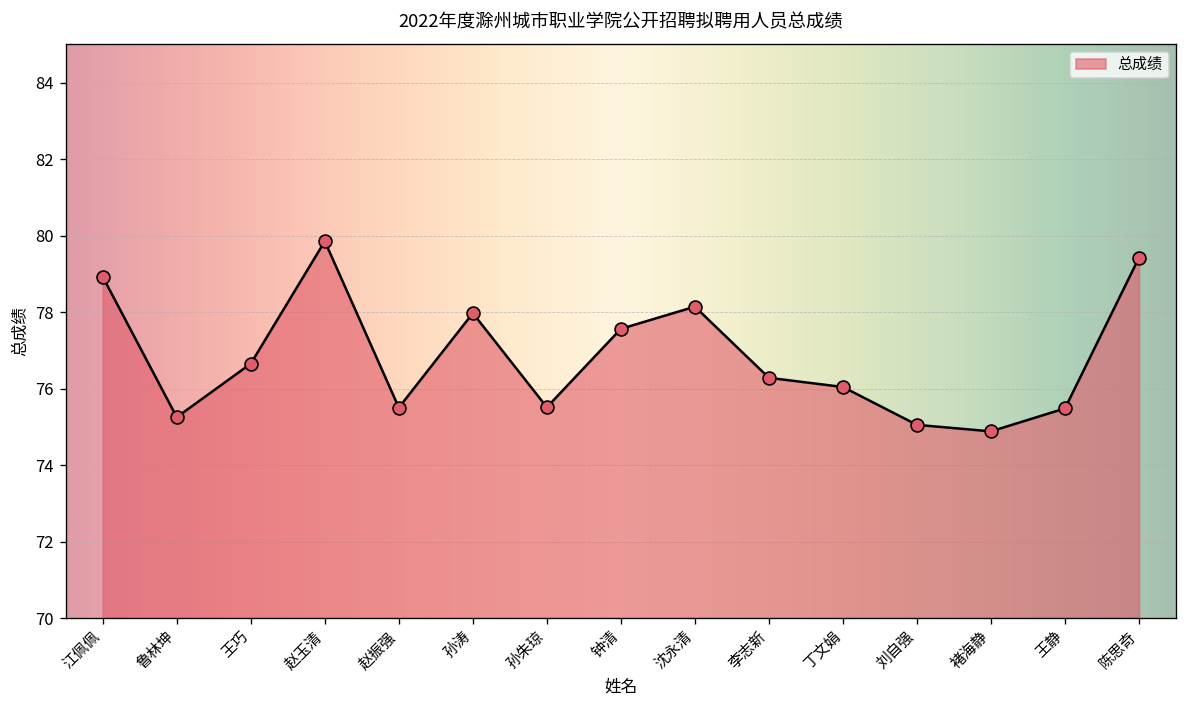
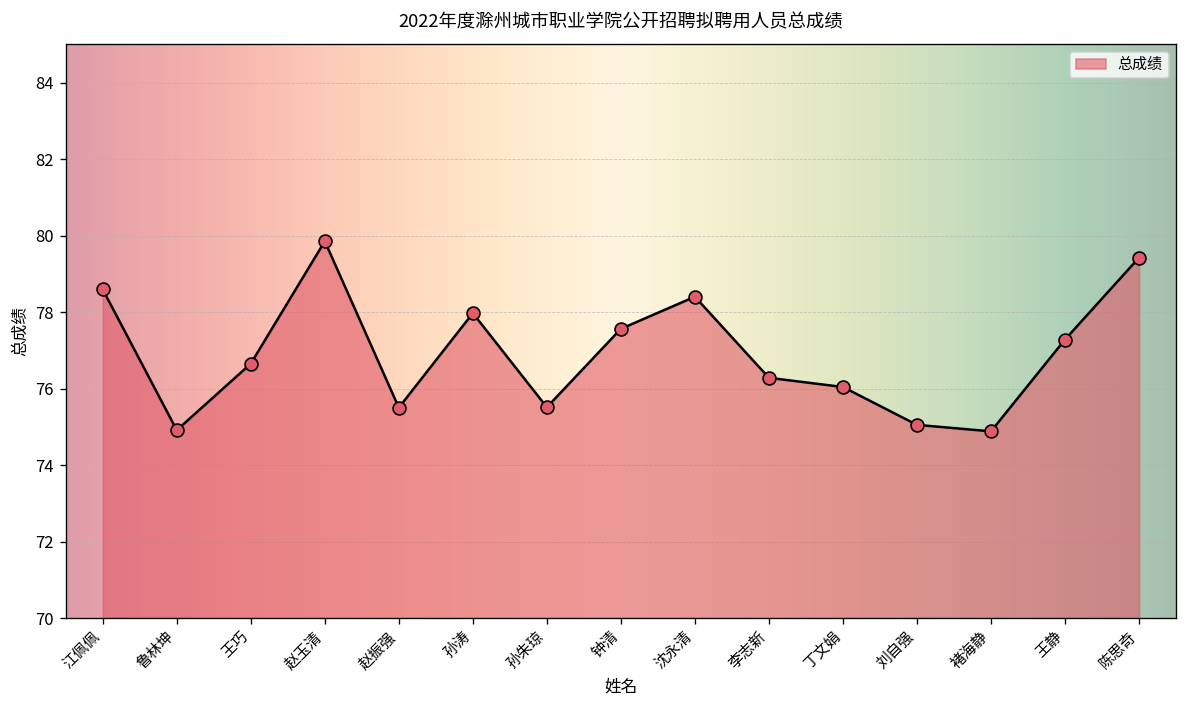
  {
-   "江佩佩": 78.9,
-   "鲁林坤": 75.3,
+   "江佩佩": 78.6,
+   "鲁林坤": 74.9,
    "王巧": 76.7,
    "赵玉清": 79.9,
    "赵振强": 75.5,
    "孙涛": 78.0,
    "孙朱琼": 75.5,
    "钟清": 77.6,
-   "沈永清": 78.1,
+   "沈永清": 78.4,
    "李志新": 76.3,
    "丁文娟": 76.0,
    "刘自强": 75.1,
    "褚海静": 74.9,
-   "王静": 75.5,
+   "王静": 77.3,
    "陈思奇": 79.4
  }
